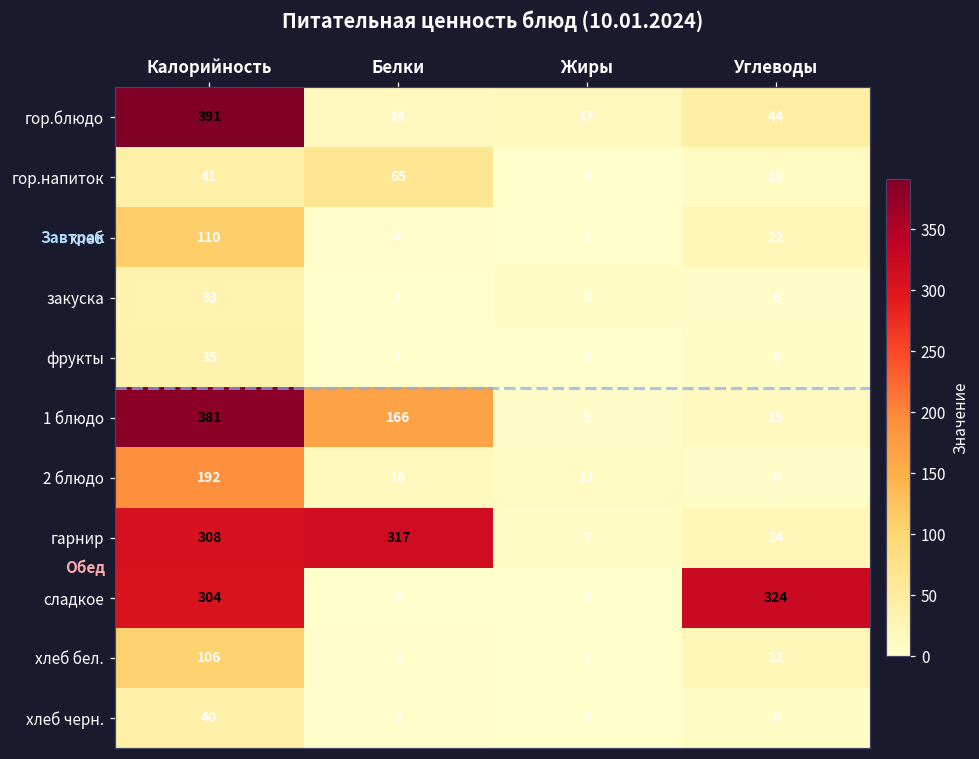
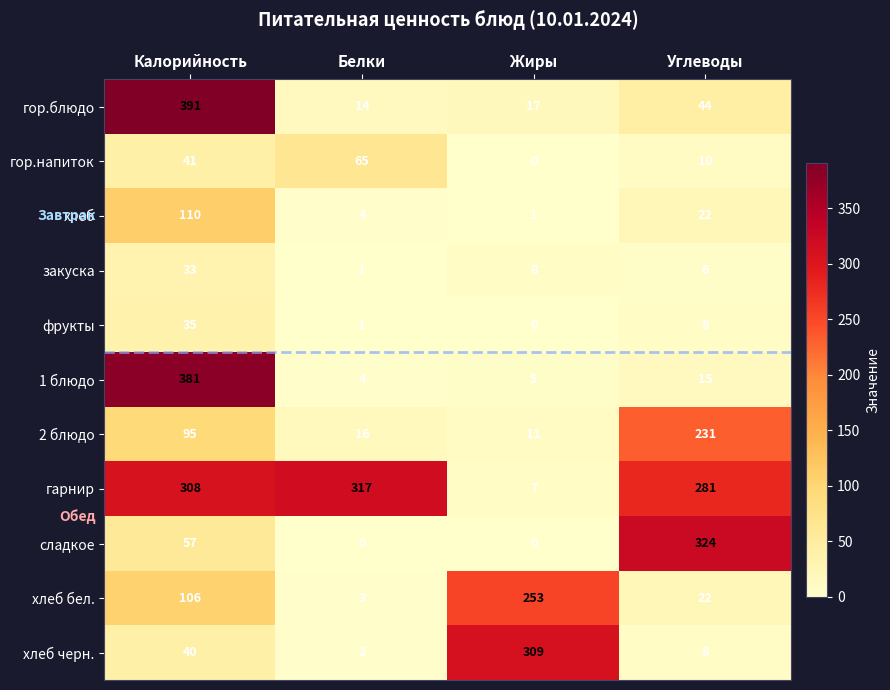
  {
    "гор.блюдо": {
      "Калорийность": 391,
      "Белки": 14,
      "Жиры": 17,
      "Углеводы": 44
    },
    "гор.напиток": {
      "Калорийность": 41,
      "Белки": 65,
      "Жиры": 0,
      "Углеводы": 10
    },
    "хлеб": {
      "Калорийность": 110,
      "Белки": 4,
      "Жиры": 1,
      "Углеводы": 22
    },
    "закуска": {
      "Калорийность": 33,
      "Белки": 1,
      "Жиры": 8,
      "Углеводы": 6
    },
    "фрукты": {
      "Калорийность": 35,
      "Белки": 1,
      "Жиры": 0,
      "Углеводы": 8
    },
    "1 блюдо": {
      "Калорийность": 381,
-     "Белки": 166,
+     "Белки": 4,
      "Жиры": 5,
      "Углеводы": 15
    },
    "2 блюдо": {
-     "Калорийность": 192,
+     "Калорийность": 95,
      "Белки": 16,
      "Жиры": 11,
-     "Углеводы": 6
+     "Углеводы": 231
    },
    "гарнир": {
      "Калорийность": 308,
      "Белки": 317,
      "Жиры": 7,
-     "Углеводы": 24
+     "Углеводы": 281
    },
    "сладкое": {
-     "Калорийность": 304,
+     "Калорийность": 57,
      "Белки": 0,
      "Жиры": 0,
      "Углеводы": 324
    },
    "хлеб бел.": {
      "Калорийность": 106,
      "Белки": 3,
-     "Жиры": 1,
+     "Жиры": 253,
      "Углеводы": 22
    },
    "хлеб черн.": {
      "Калорийность": 40,
      "Белки": 2,
-     "Жиры": 0,
+     "Жиры": 309,
      "Углеводы": 8
    }
  }
